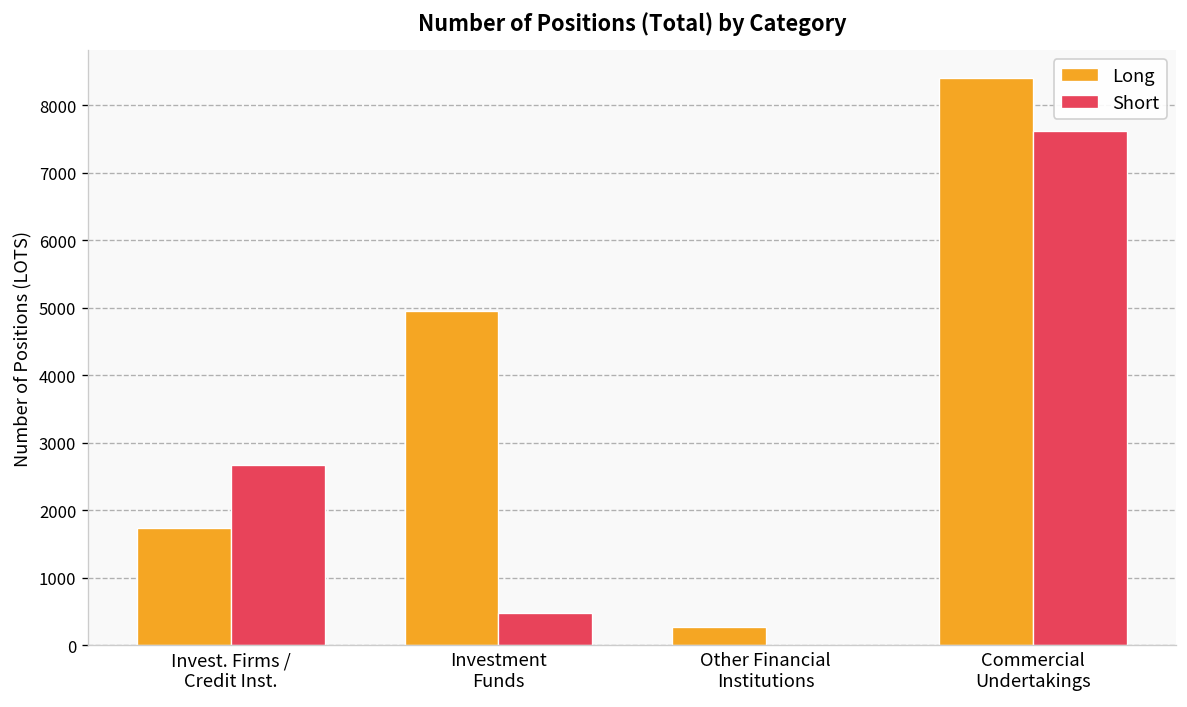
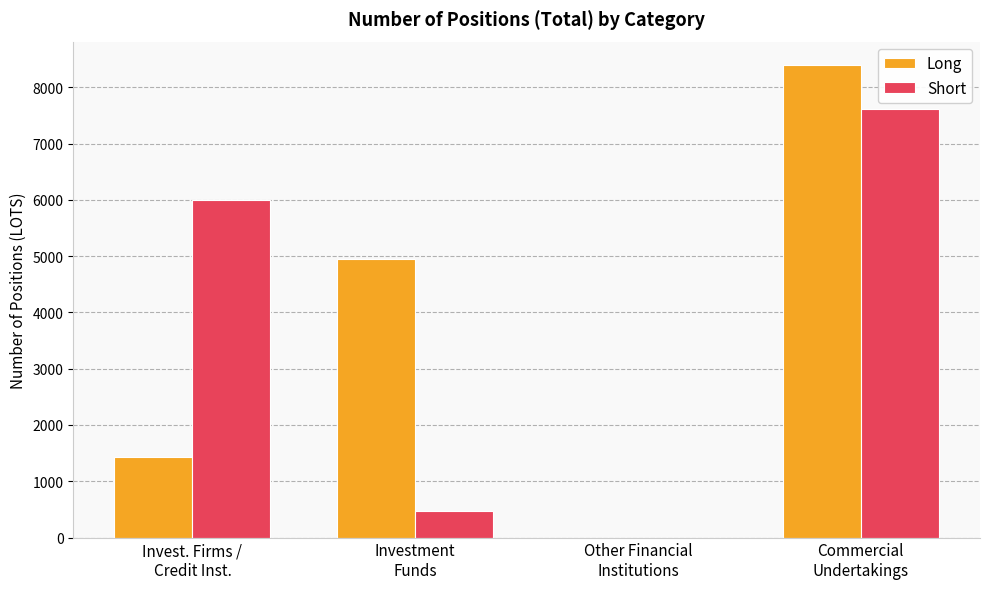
  {
    "Long": {
-     "Invest. Firms / Credit Inst.": 1700,
+     "Invest. Firms / Credit Inst.": 1400,
      "Investment Funds": 4900,
-     "Other Financial Institutions": 300,
+     "Other Financial Institutions": 0,
      "Commercial Undertakings": 8400
    },
    "Short": {
-     "Invest. Firms / Credit Inst.": 2700,
+     "Invest. Firms / Credit Inst.": 6000,
      "Investment Funds": 500,
      "Other Financial Institutions": 0,
      "Commercial Undertakings": 7600
    }
  }
